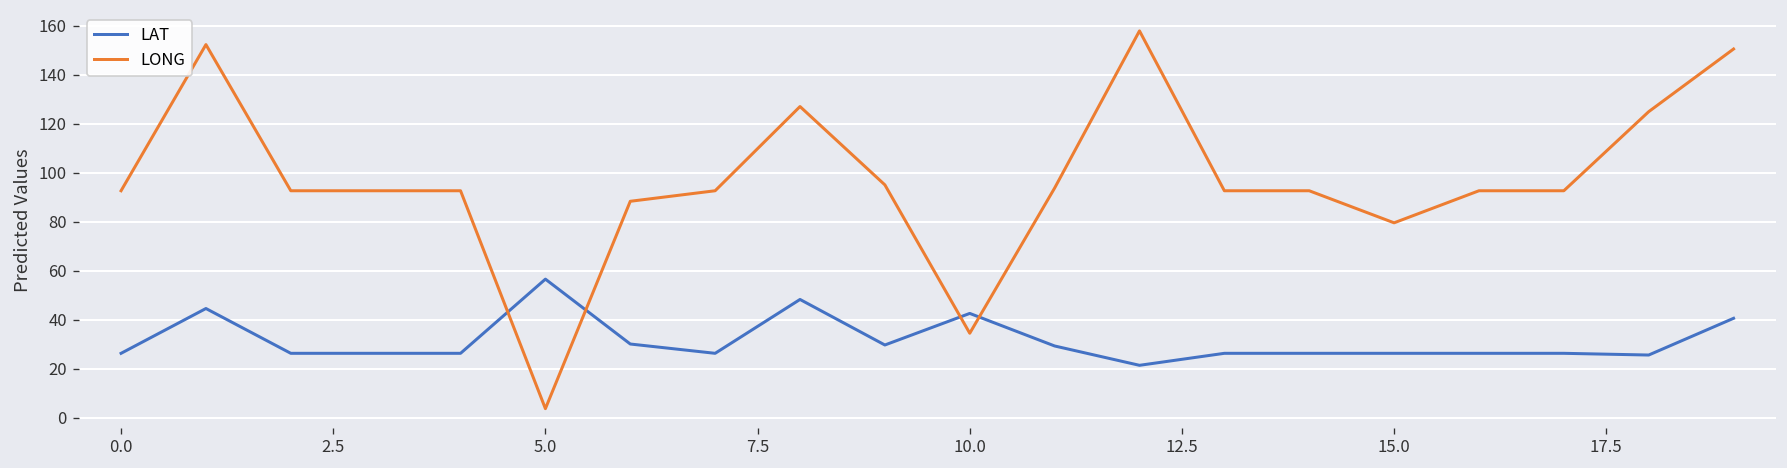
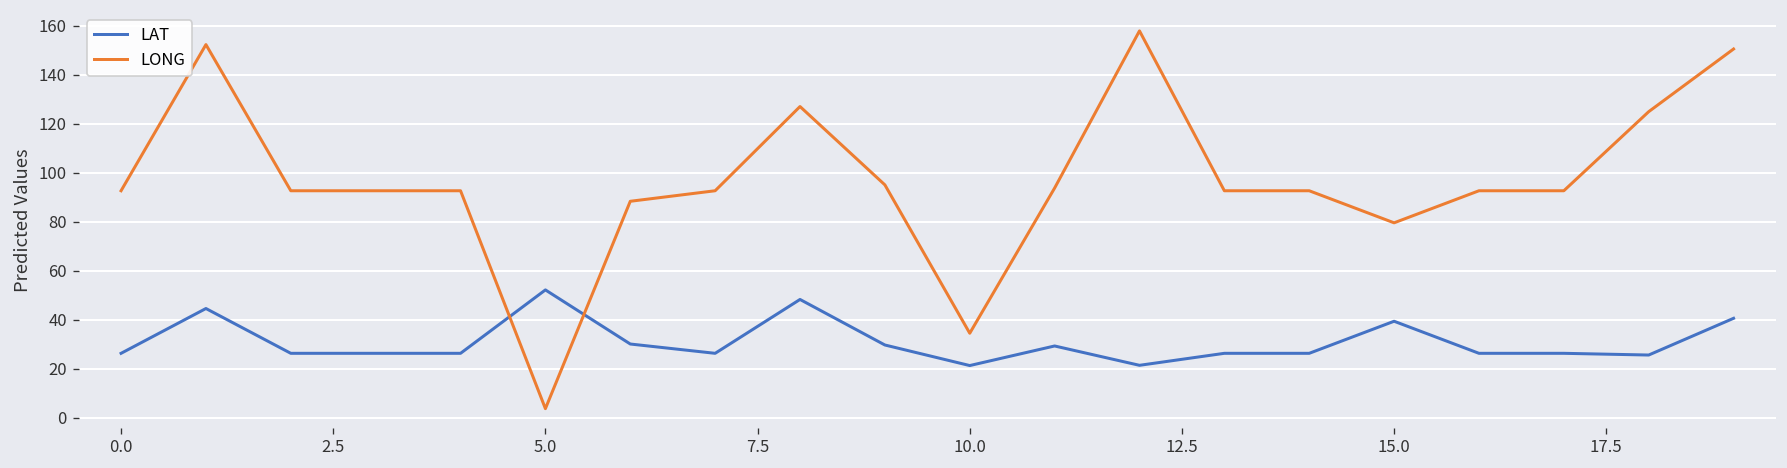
  {
    "LAT": {
      "0.0": 26,
-     "5.0": 57,
-     "10.0": 43,
-     "15.0": 26
+     "5.0": 52,
+     "10.0": 21,
+     "15.0": 39
    },
    "LONG": {
      "0.0": 93,
      "5.0": 4,
      "10.0": 35,
      "15.0": 80
    }
  }
